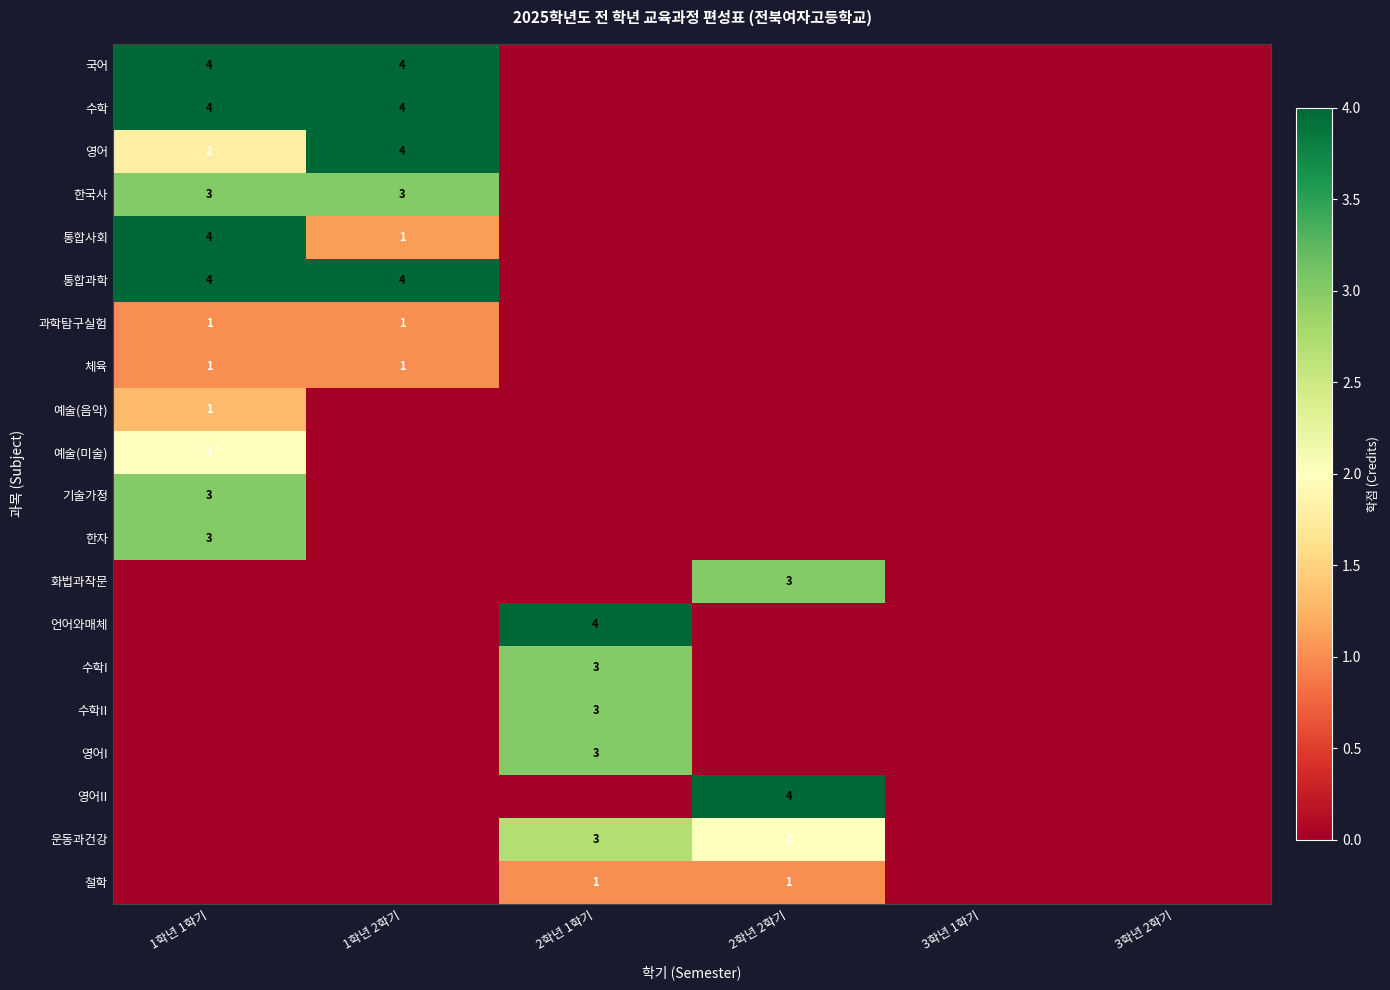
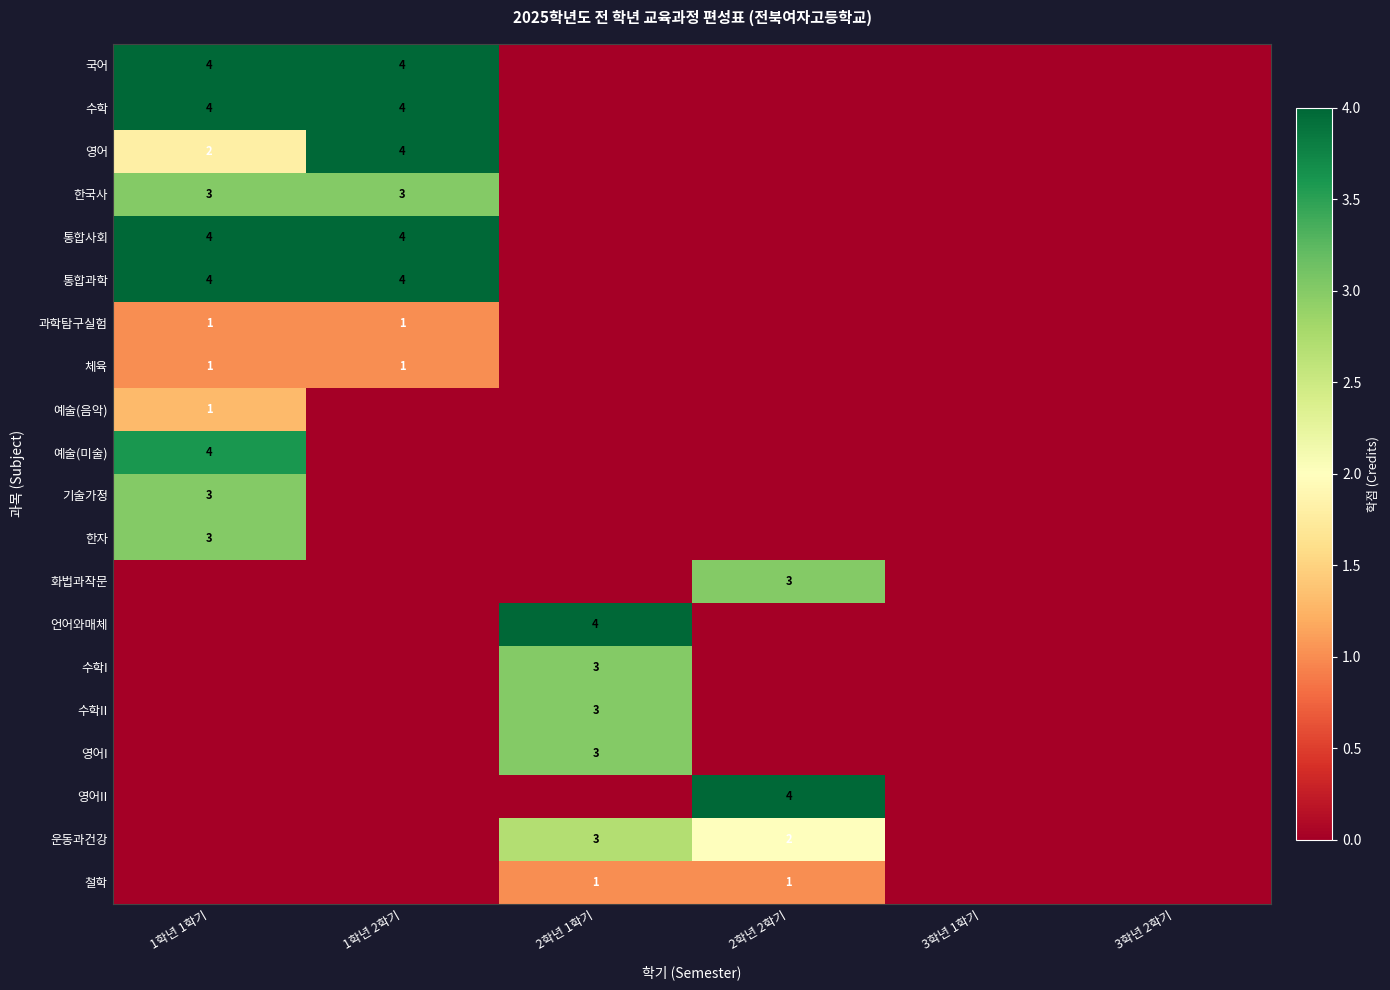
  {
    "국어": {
      "1학년 1학기": 4,
      "1학년 2학기": 4
    },
    "수학": {
      "1학년 1학기": 4,
      "1학년 2학기": 4
    },
    "영어": {
      "1학년 1학기": 2,
      "1학년 2학기": 4
    },
    "한국사": {
      "1학년 1학기": 3,
      "1학년 2학기": 3
    },
    "통합사회": {
      "1학년 1학기": 4,
-     "1학년 2학기": 1
+     "1학년 2학기": 4
    },
    "통합과학": {
      "1학년 1학기": 4,
      "1학년 2학기": 4
    },
    "과학탐구실험": {
      "1학년 1학기": 1,
      "1학년 2학기": 1
    },
    "체육": {
      "1학년 1학기": 1,
      "1학년 2학기": 1
    },
    "예술(음악)": {
      "1학년 1학기": 1
    },
    "예술(미술)": {
-     "1학년 1학기": 2
+     "1학년 1학기": 4
    },
    "기술가정": {
      "1학년 1학기": 3
    },
    "한자": {
      "1학년 1학기": 3
    },
    "화법과작문": {
      "2학년 2학기": 3
    },
    "언어와매체": {
      "2학년 1학기": 4
    },
    "수학I": {
      "2학년 1학기": 3
    },
    "수학II": {
      "2학년 1학기": 3
    },
    "영어I": {
      "2학년 1학기": 3
    },
    "영어II": {
      "2학년 2학기": 4
    },
    "운동과건강": {
      "2학년 1학기": 3,
      "2학년 2학기": 2
    },
    "철학": {
      "2학년 1학기": 1,
      "2학년 2학기": 1
    }
  }
